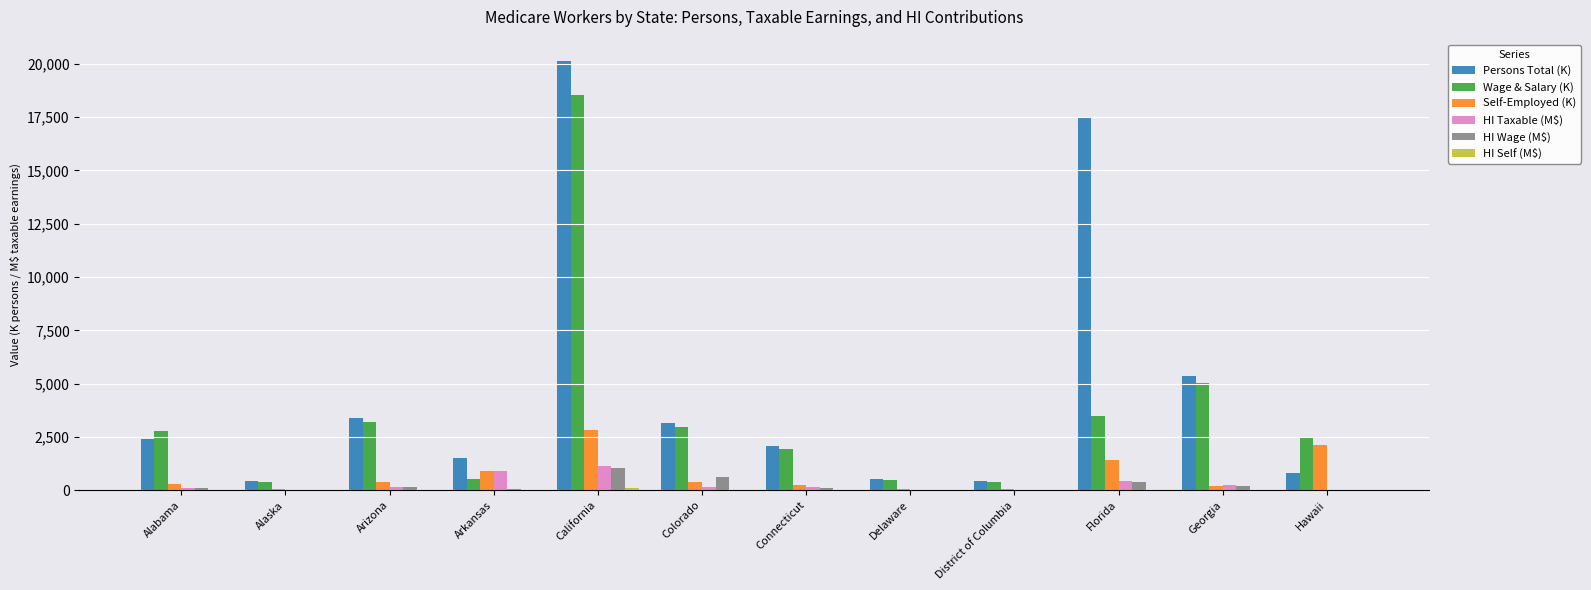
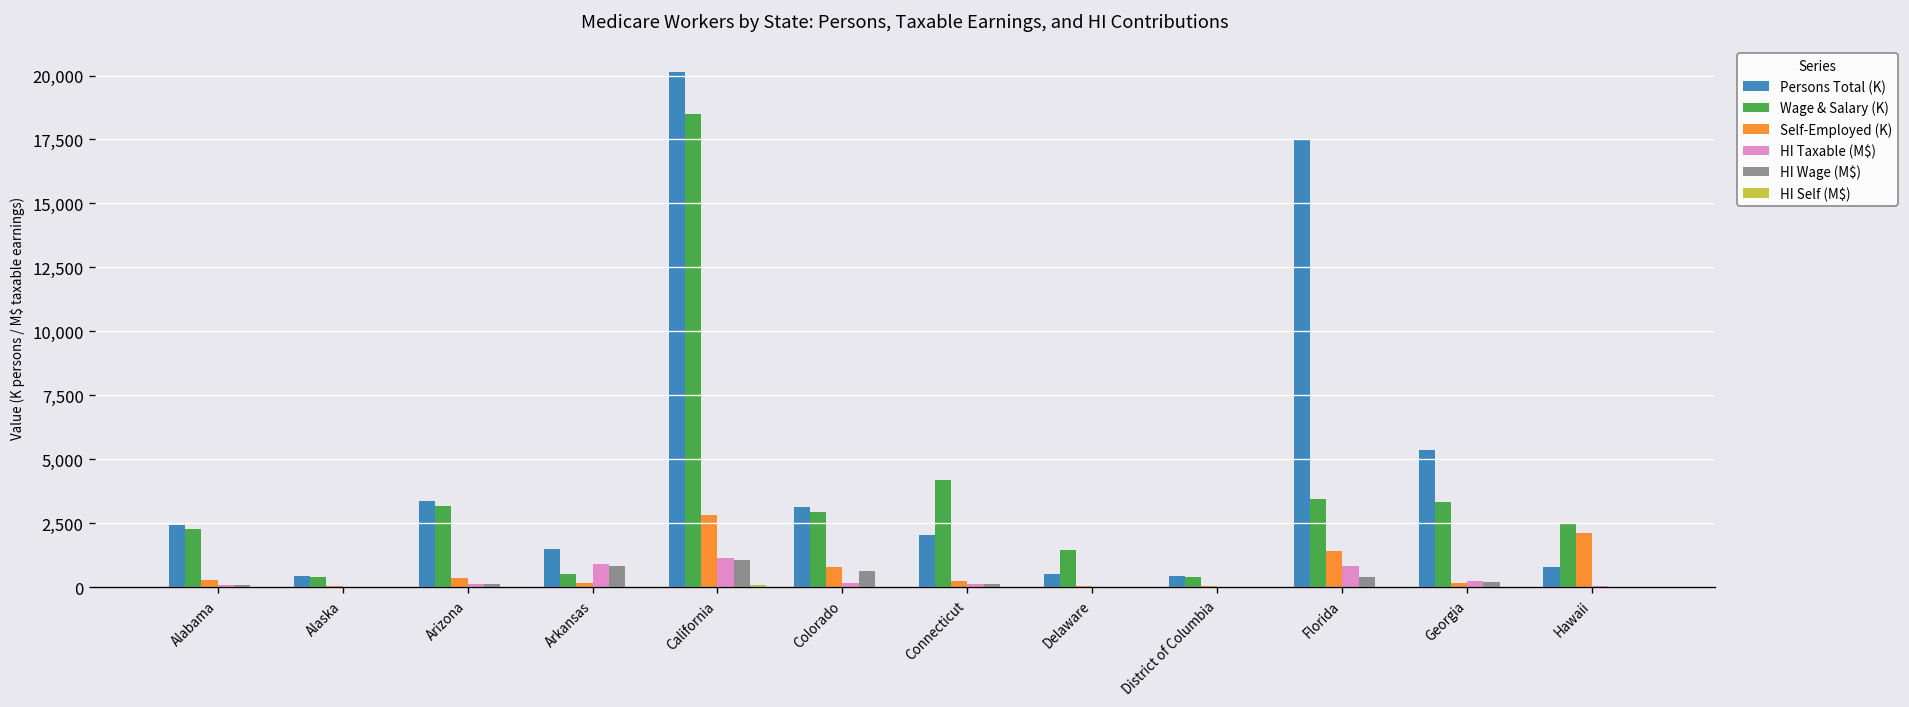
  {
    "Persons Total (K)": {
      "Alabama": "2,400",
      "Alaska": "400",
      "Arizona": "3,400",
      "Arkansas": "1,500",
      "California": "20,100",
      "Colorado": "3,200",
      "Connecticut": "2,100",
      "Delaware": "500",
      "District of Columbia": "400",
      "Florida": "17,500",
      "Georgia": "5,400",
      "Hawaii": "800"
    },
    "Wage & Salary (K)": {
-     "Alabama": "2,800",
+     "Alabama": "2,300",
      "Alaska": "400",
      "Arizona": "3,200",
      "Arkansas": "500",
      "California": "18,500",
      "Colorado": "3,000",
-     "Connecticut": "1,900",
-     "Delaware": "500",
+     "Connecticut": "4,200",
+     "Delaware": "1,500",
      "District of Columbia": "400",
      "Florida": "3,500",
-     "Georgia": "5,000",
+     "Georgia": "3,300",
      "Hawaii": "2,500"
    },
    "Self-Employed (K)": {
      "Alabama": "300",
      "Arizona": "400",
-     "Arkansas": "900",
+     "Arkansas": "200",
      "California": "2,800",
-     "Colorado": "400",
+     "Colorado": "800",
      "Connecticut": "300",
      "Florida": "1,400",
      "Georgia": "200",
      "Hawaii": "2,100"
    },
    "HI Taxable (M$)": {
      "Arizona": "100",
      "Arkansas": "900",
      "California": "1,100",
      "Colorado": "200",
      "Connecticut": "100",
-     "Florida": "400",
+     "Florida": "800",
      "Georgia": "200"
    },
    "HI Wage (M$)": {
      "Arizona": "100",
-     "Arkansas": "100",
+     "Arkansas": "800",
      "California": "1,100",
      "Colorado": "600",
      "Connecticut": "100",
      "Florida": "400",
      "Georgia": "200"
    }
  }
